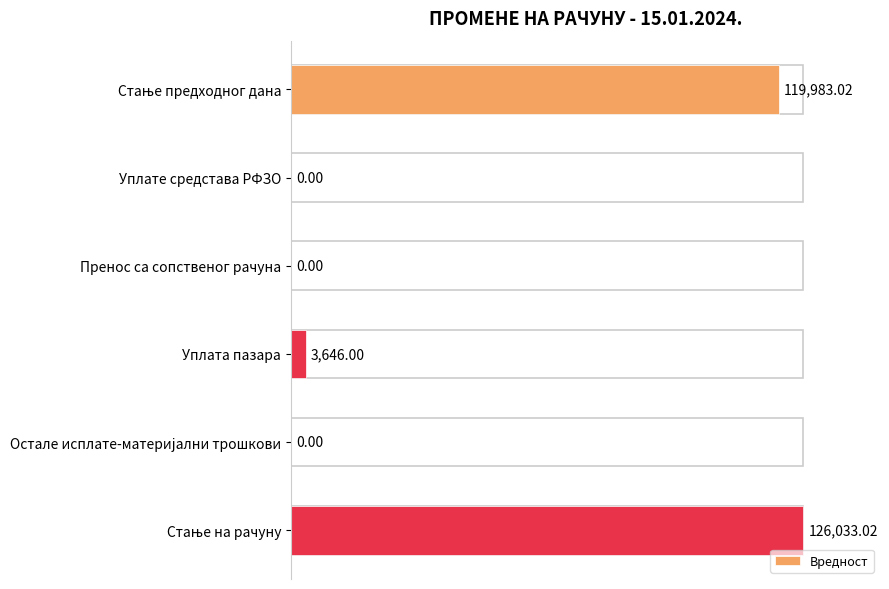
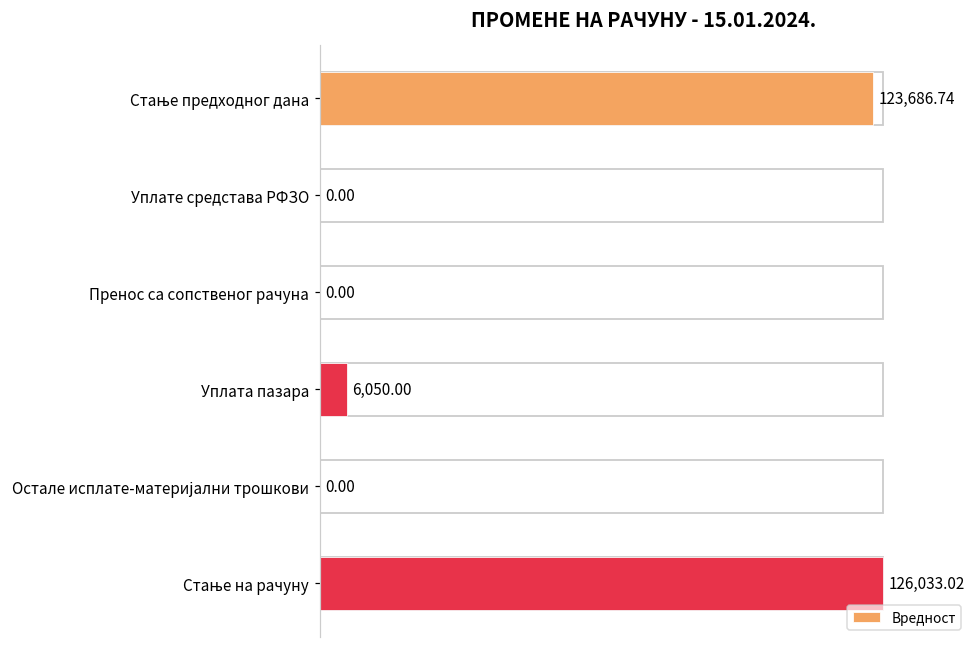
  {
-   "Стање предходног дана": "119,983.02",
+   "Стање предходног дана": "123,686.74",
    "Уплате средстава РФЗО": "0.00",
    "Пренос са сопственог рачуна": "0.00",
-   "Уплата пазара": "3,646.00",
+   "Уплата пазара": "6,050.00",
    "Остале исплате-материјални трошкови": "0.00",
    "Стање на рачуну": "126,033.02"
  }
